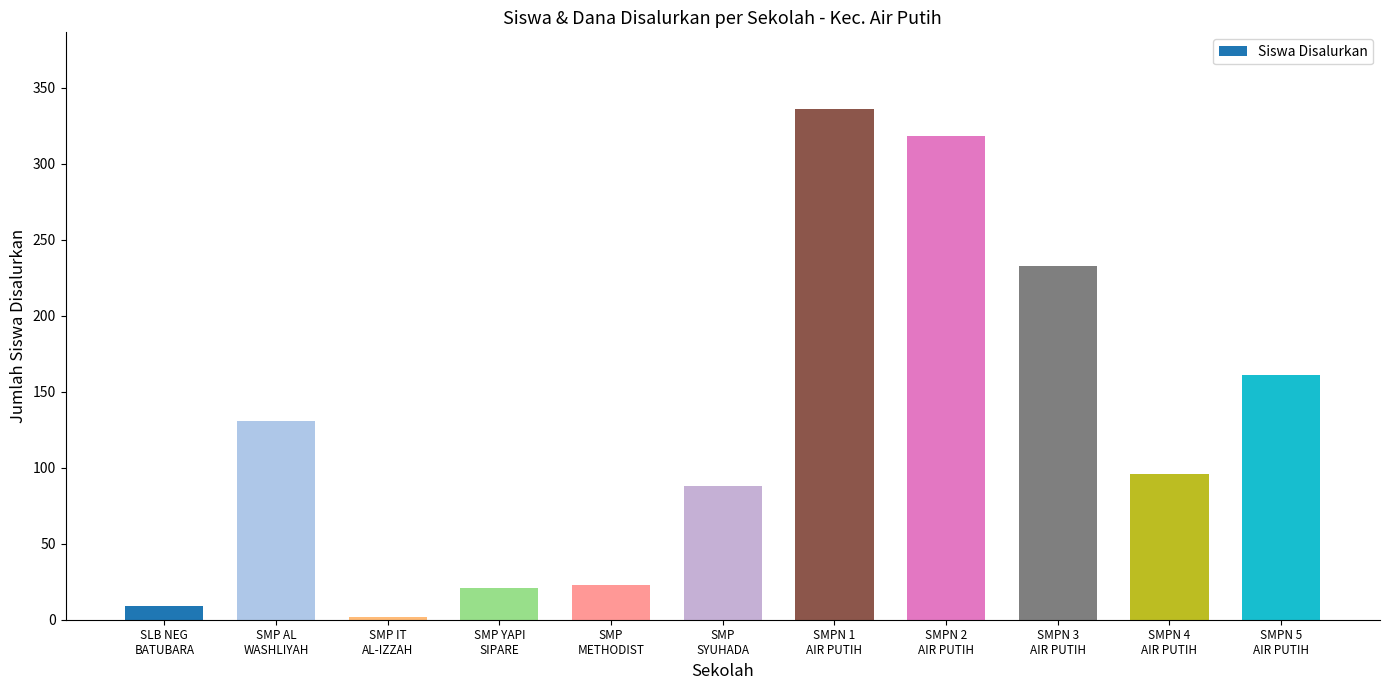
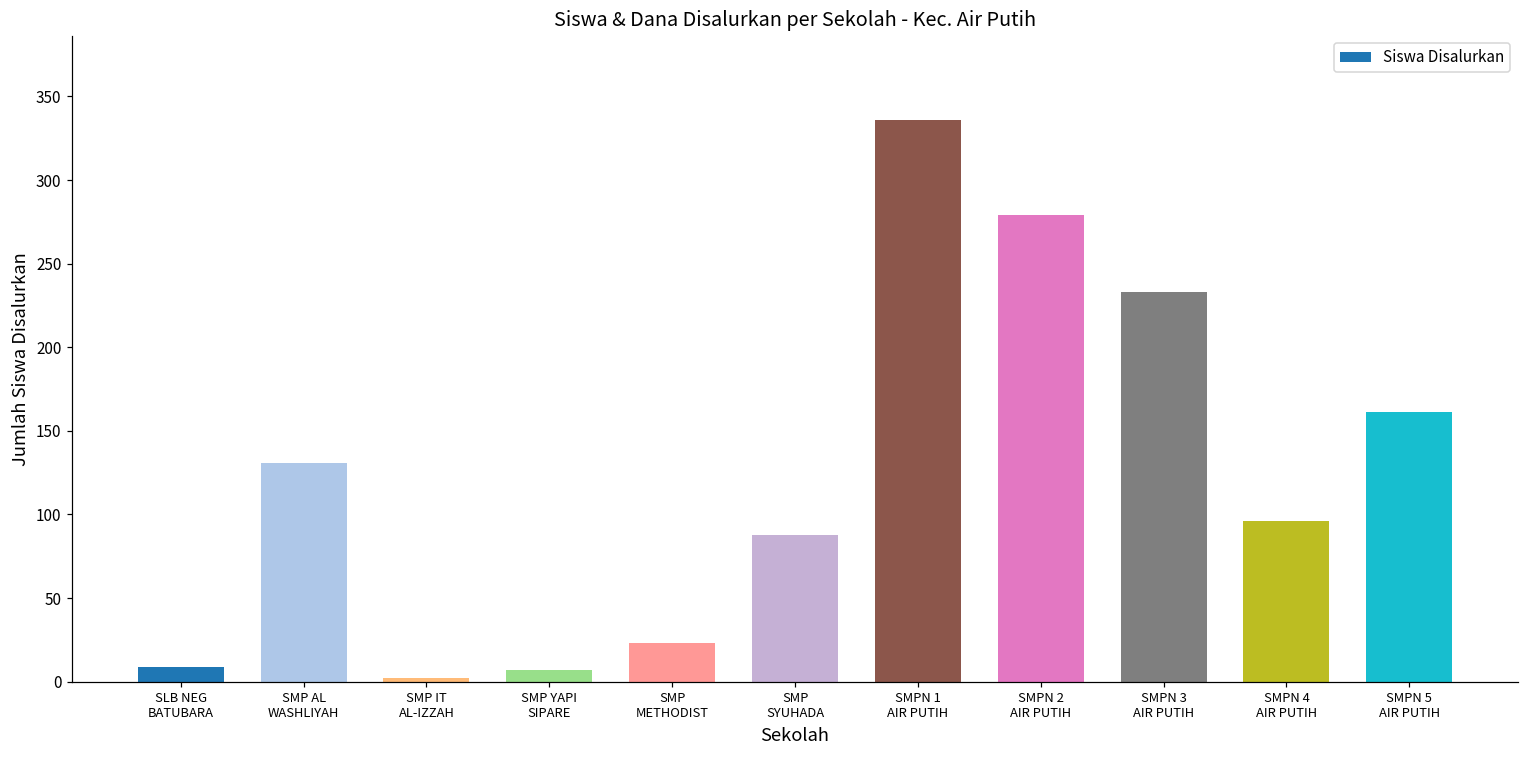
  {
    "SLB NEG BATUBARA": 9,
    "SMP AL WASHLIYAH": 131,
    "SMP IT AL-IZZAH": 2,
-   "SMP YAPI SIPARE": 21,
+   "SMP YAPI SIPARE": 7,
    "SMP METHODIST": 23,
    "SMP SYUHADA": 88,
    "SMPN 1 AIR PUTIH": 336,
-   "SMPN 2 AIR PUTIH": 318,
+   "SMPN 2 AIR PUTIH": 279,
    "SMPN 3 AIR PUTIH": 233,
    "SMPN 4 AIR PUTIH": 96,
    "SMPN 5 AIR PUTIH": 161
  }
